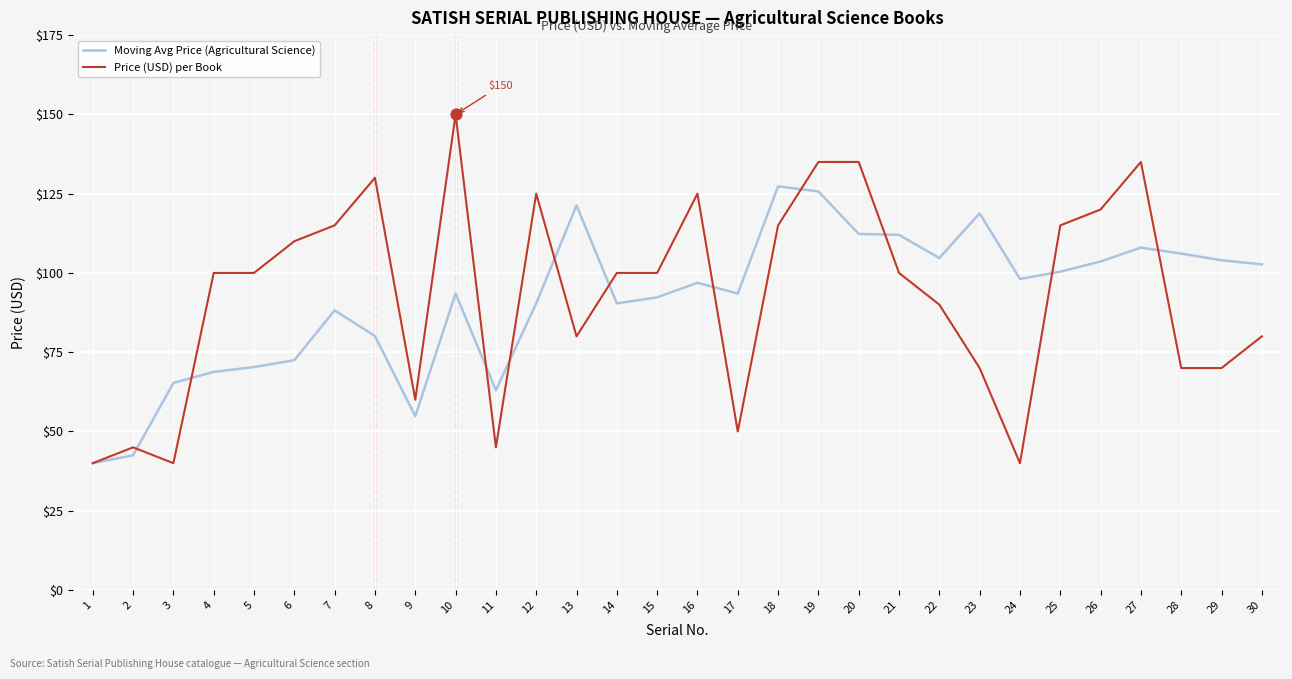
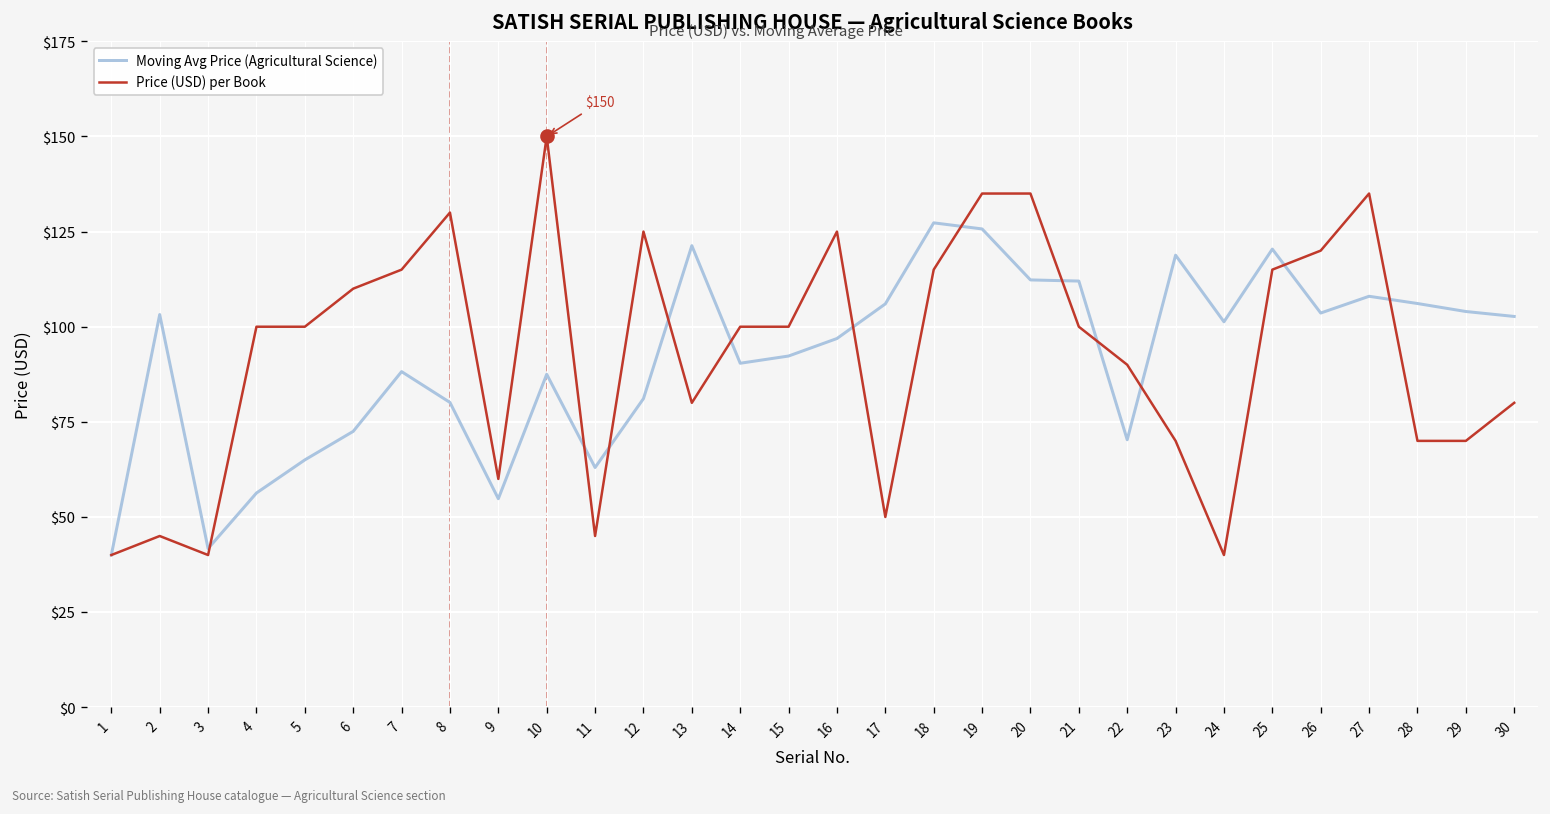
  {
    "Moving Avg Price (Agricultural Science)": {
-     "2": "$43",
-     "3": "$65",
-     "4": "$69",
-     "5": "$70",
+     "2": "$103",
+     "3": "$42",
+     "4": "$56",
+     "5": "$65",
      "6": "$73",
      "7": "$88",
      "8": "$80",
      "9": "$55",
-     "10": "$94",
+     "10": "$88",
      "11": "$63",
-     "12": "$90",
+     "12": "$81",
      "13": "$121",
      "14": "$90",
      "15": "$92",
      "16": "$97",
-     "17": "$94",
+     "17": "$106",
      "18": "$127",
      "19": "$126",
      "20": "$112",
      "21": "$112",
-     "22": "$105",
+     "22": "$70",
      "23": "$119",
-     "24": "$98",
-     "25": "$100",
+     "24": "$101",
+     "25": "$120",
      "26": "$104",
      "27": "$108",
      "28": "$106",
      "29": "$104",
      "30": "$103"
    }
  }
